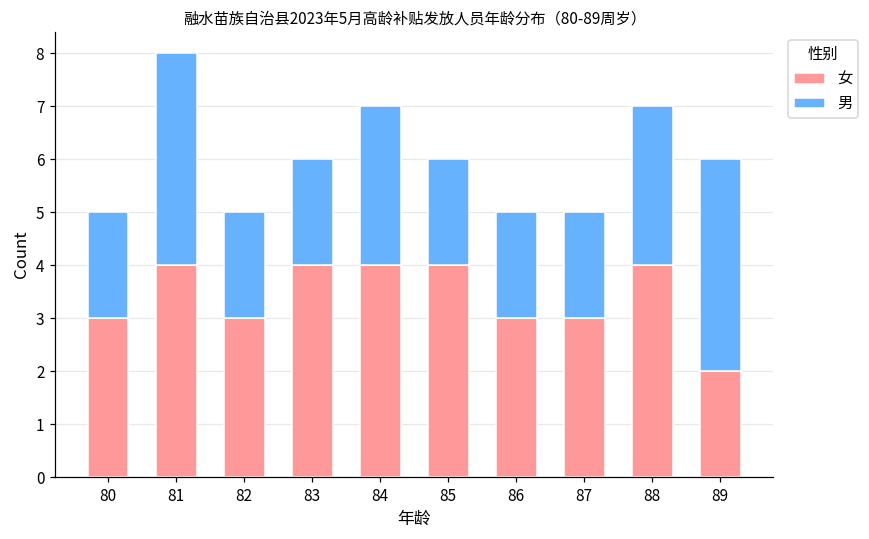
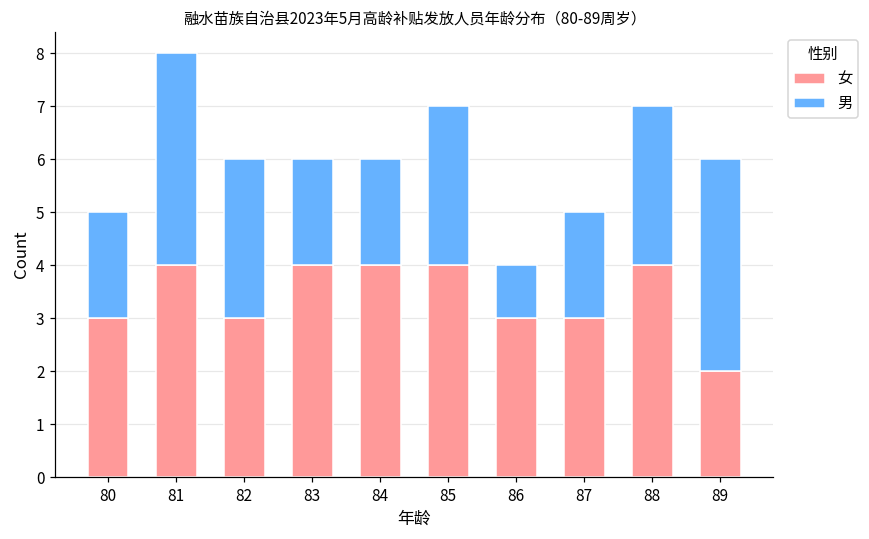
  {
    "女": {
      "80": 3,
      "81": 4,
      "82": 3,
      "83": 4,
      "84": 4,
      "85": 4,
      "86": 3,
      "87": 3,
      "88": 4,
      "89": 2
    },
    "男": {
      "80": 2,
      "81": 4,
-     "82": 2,
+     "82": 3,
      "83": 2,
-     "84": 3,
-     "85": 2,
-     "86": 2,
+     "84": 2,
+     "85": 3,
+     "86": 1,
      "87": 2,
      "88": 3,
      "89": 4
    }
  }
